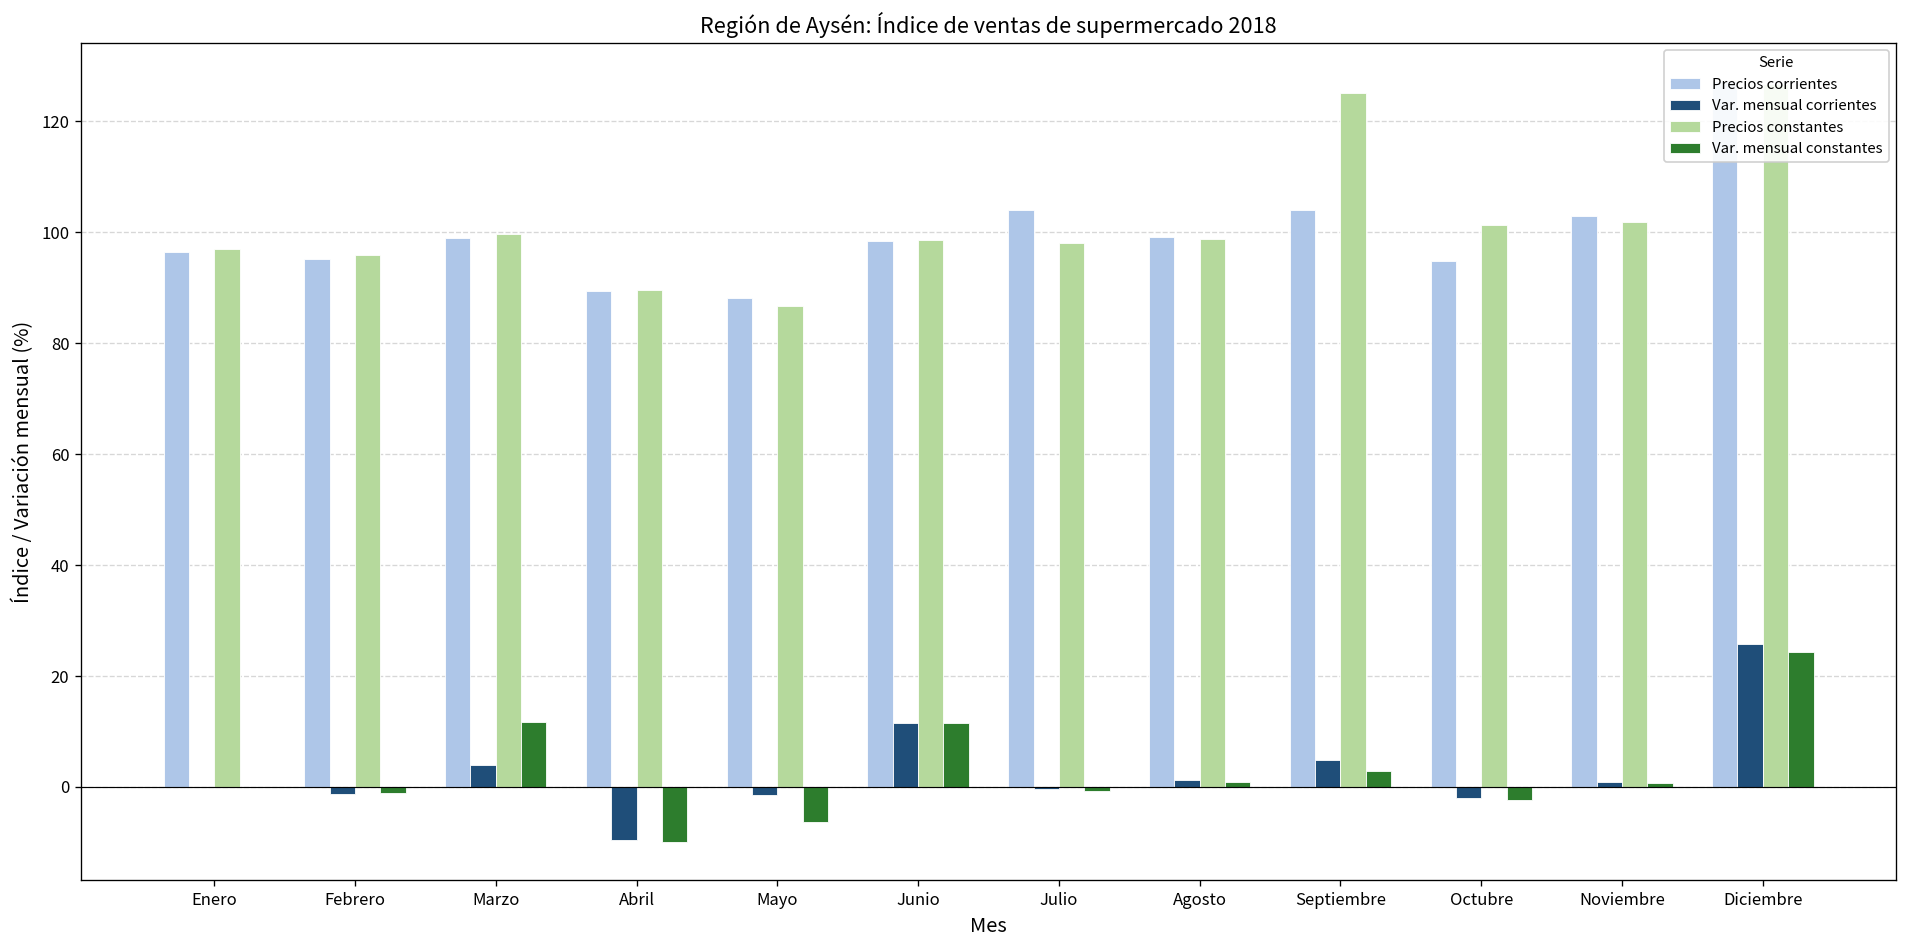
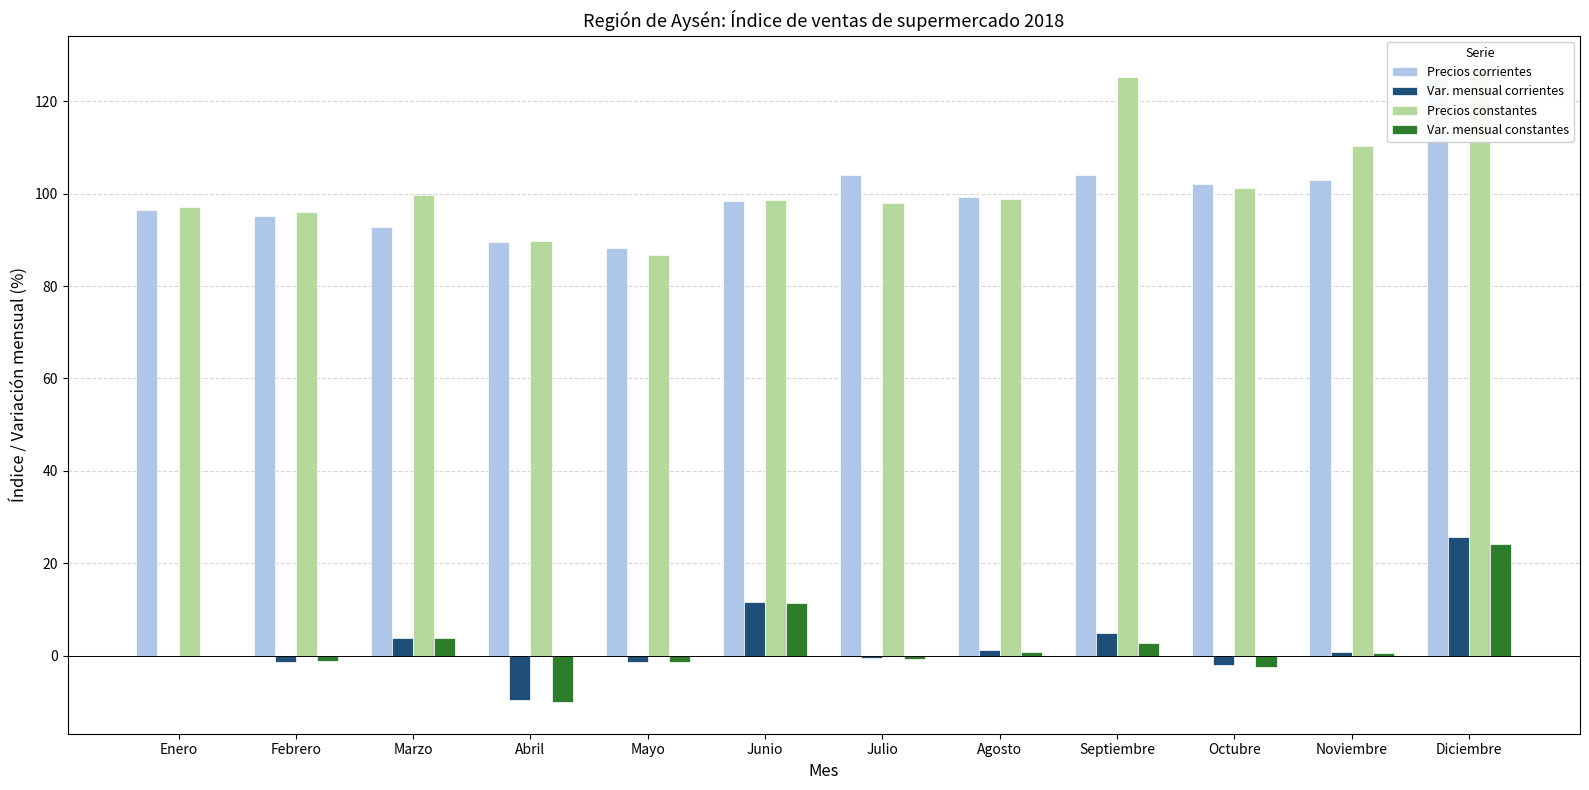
  {
    "Precios corrientes": {
      "Enero": 96,
      "Febrero": 95,
-     "Marzo": 99,
+     "Marzo": 93,
      "Abril": 89,
      "Mayo": 88,
      "Junio": 98,
      "Julio": 104,
      "Agosto": 99,
      "Septiembre": 104,
-     "Octubre": 95,
+     "Octubre": 102,
      "Noviembre": 103
    },
    "Var. mensual corrientes": {
      "Enero": 0,
      "Febrero": -1,
      "Marzo": 4,
      "Abril": -10,
      "Mayo": -1,
      "Junio": 12,
      "Agosto": 1,
      "Septiembre": 5,
      "Octubre": -2,
      "Noviembre": 1,
      "Diciembre": 26
    },
    "Precios constantes": {
      "Enero": 97,
      "Febrero": 96,
      "Marzo": 100,
      "Abril": 90,
      "Mayo": 87,
      "Junio": 99,
      "Julio": 98,
      "Agosto": 99,
      "Septiembre": 125,
      "Octubre": 101,
-     "Noviembre": 102
+     "Noviembre": 110
    },
    "Var. mensual constantes": {
      "Enero": 0,
      "Febrero": -1,
-     "Marzo": 12,
+     "Marzo": 4,
      "Abril": -10,
-     "Mayo": -6,
+     "Mayo": -1,
      "Junio": 11,
      "Julio": -1,
      "Agosto": 1,
      "Septiembre": 3,
      "Octubre": -2,
      "Noviembre": 1,
      "Diciembre": 24
    }
  }
